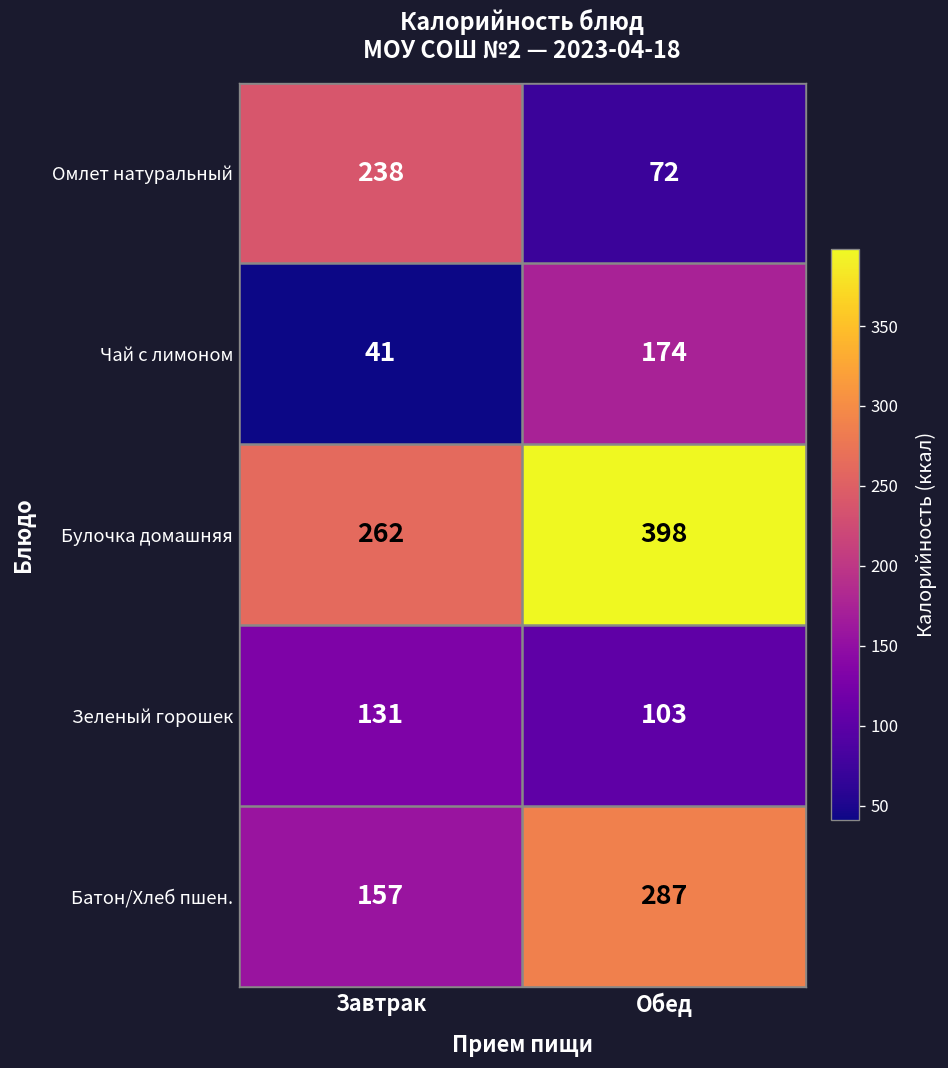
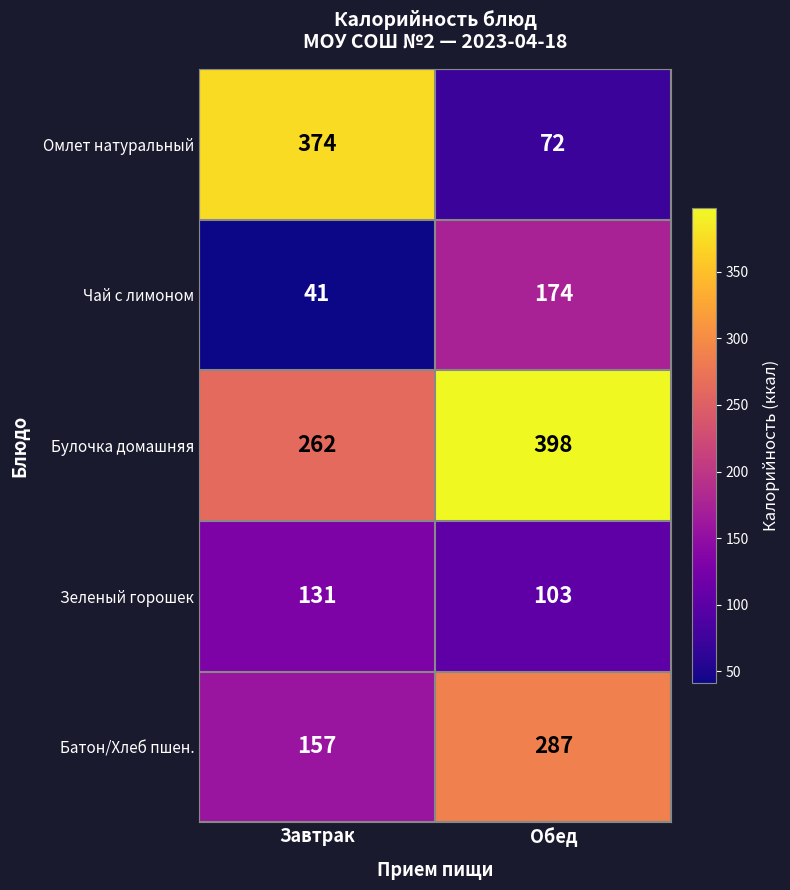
  {
    "Омлет натуральный": {
-     "Завтрак": 238,
+     "Завтрак": 374,
      "Обед": 72
    },
    "Чай с лимоном": {
      "Завтрак": 41,
      "Обед": 174
    },
    "Булочка домашняя": {
      "Завтрак": 262,
      "Обед": 398
    },
    "Зеленый горошек": {
      "Завтрак": 131,
      "Обед": 103
    },
    "Батон/Хлеб пшен.": {
      "Завтрак": 157,
      "Обед": 287
    }
  }
